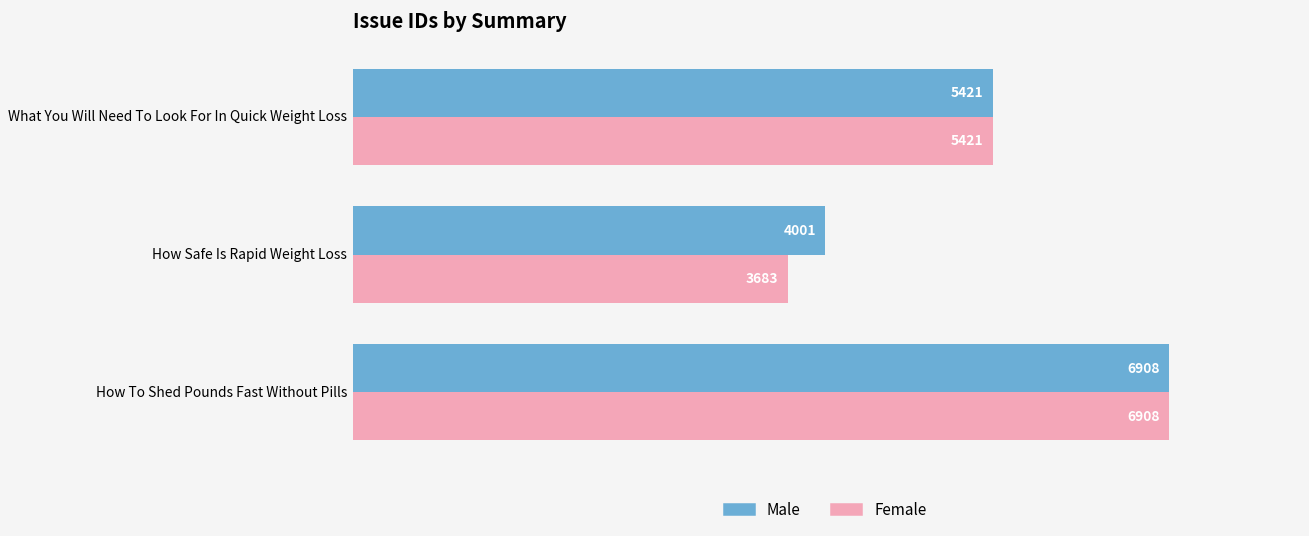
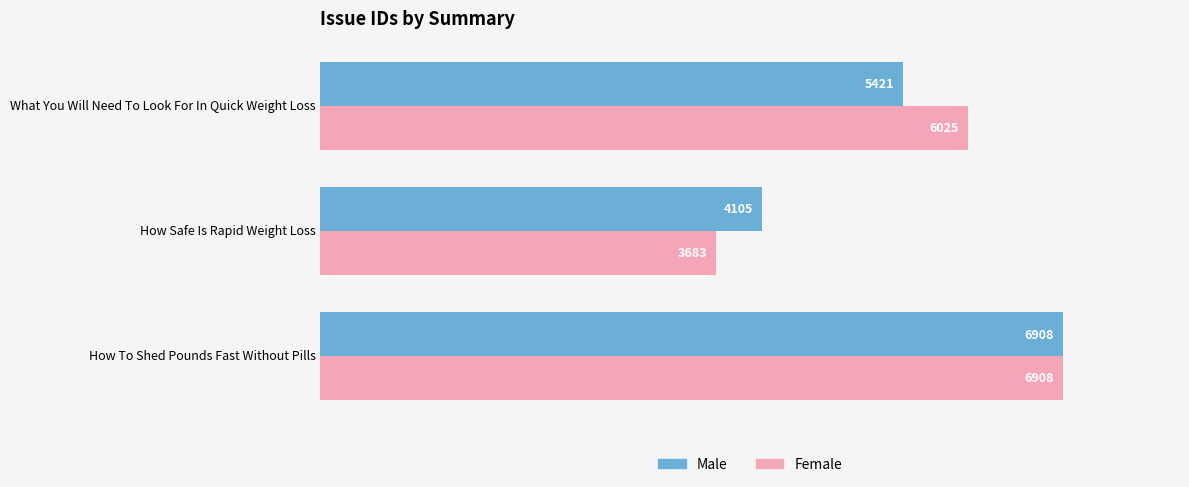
  {
    "Male": {
      "What You Will Need To Look For In Quick Weight Loss": 5421,
-     "How Safe Is Rapid Weight Loss": 4001,
+     "How Safe Is Rapid Weight Loss": 4105,
      "How To Shed Pounds Fast Without Pills": 6908
    },
    "Female": {
-     "What You Will Need To Look For In Quick Weight Loss": 5421,
+     "What You Will Need To Look For In Quick Weight Loss": 6025,
      "How Safe Is Rapid Weight Loss": 3683,
      "How To Shed Pounds Fast Without Pills": 6908
    }
  }
